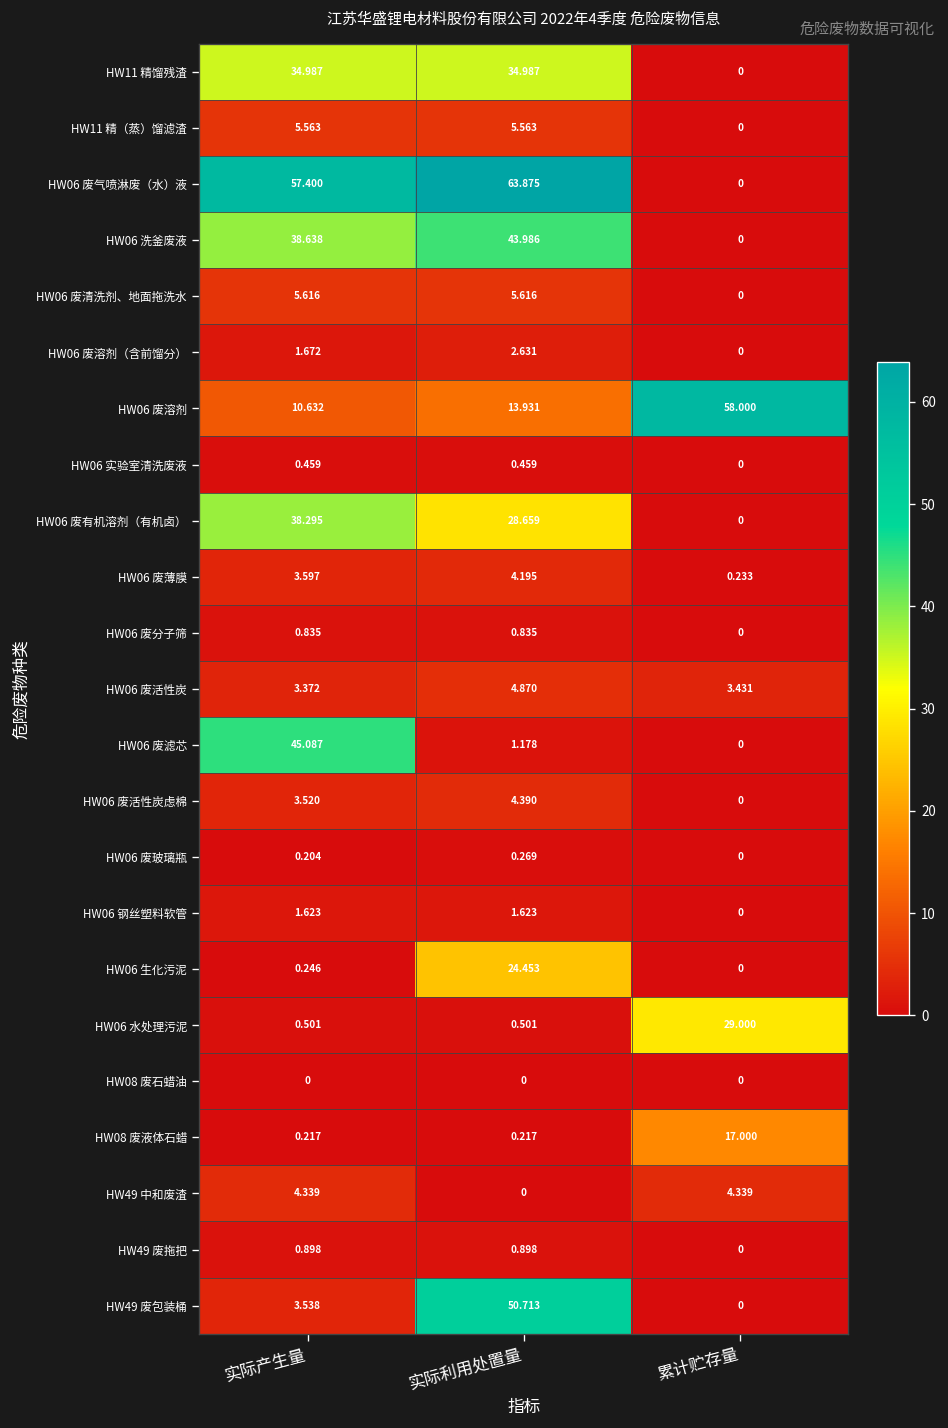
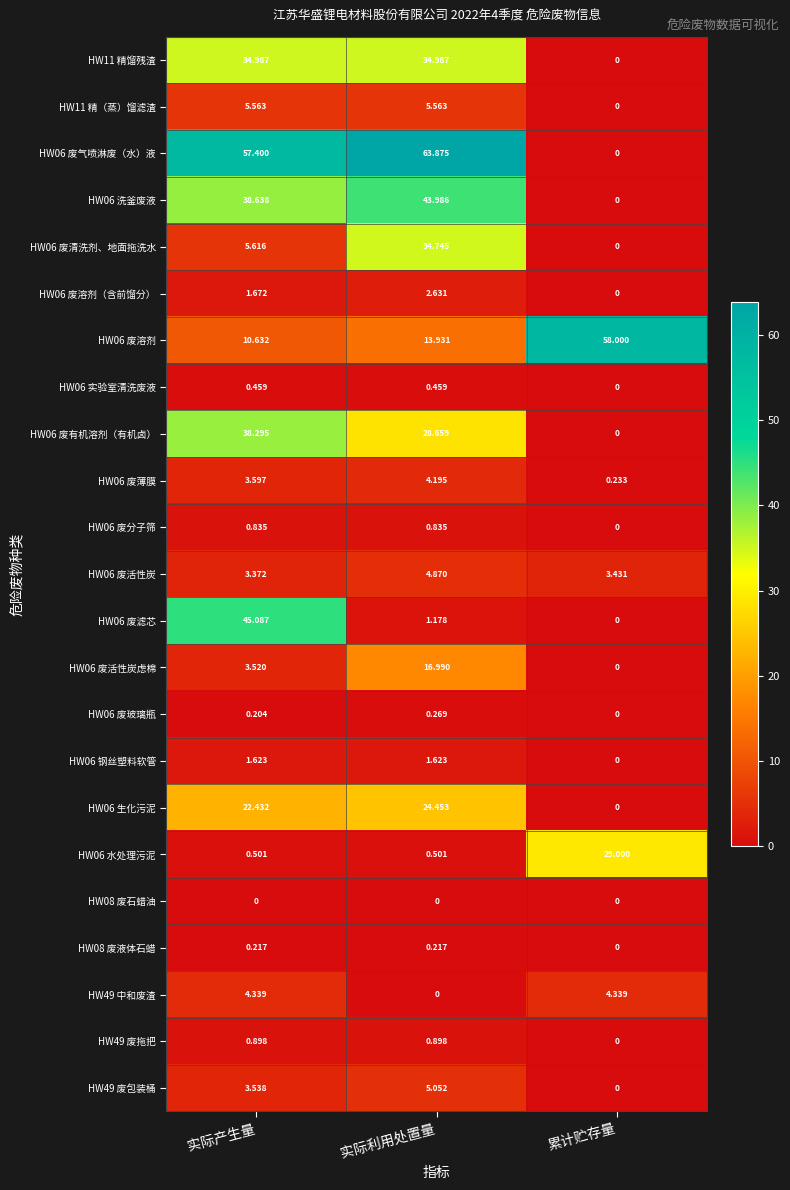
  {
    "HW11 精馏残渣": {
      "实际产生量": 34.987,
      "实际利用处置量": 34.987,
      "累计贮存量": 0
    },
    "HW11 精（蒸）馏滤渣": {
      "实际产生量": 5.563,
      "实际利用处置量": 5.563,
      "累计贮存量": 0
    },
    "HW06 废气喷淋废（水）液": {
      "实际产生量": 57.400,
      "实际利用处置量": 63.875,
      "累计贮存量": 0
    },
    "HW06 洗釜废液": {
      "实际产生量": 38.638,
      "实际利用处置量": 43.986,
      "累计贮存量": 0
    },
    "HW06 废清洗剂、地面拖洗水": {
      "实际产生量": 5.616,
-     "实际利用处置量": 5.616,
+     "实际利用处置量": 34.745,
      "累计贮存量": 0
    },
    "HW06 废溶剂（含前馏分）": {
      "实际产生量": 1.672,
      "实际利用处置量": 2.631,
      "累计贮存量": 0
    },
    "HW06 废溶剂": {
      "实际产生量": 10.632,
      "实际利用处置量": 13.931,
      "累计贮存量": 58.000
    },
    "HW06 实验室清洗废液": {
      "实际产生量": 0.459,
      "实际利用处置量": 0.459,
      "累计贮存量": 0
    },
    "HW06 废有机溶剂（有机卤）": {
      "实际产生量": 38.295,
      "实际利用处置量": 28.659,
      "累计贮存量": 0
    },
    "HW06 废薄膜": {
      "实际产生量": 3.597,
      "实际利用处置量": 4.195,
      "累计贮存量": 0.233
    },
    "HW06 废分子筛": {
      "实际产生量": 0.835,
      "实际利用处置量": 0.835,
      "累计贮存量": 0
    },
    "HW06 废活性炭": {
      "实际产生量": 3.372,
      "实际利用处置量": 4.870,
      "累计贮存量": 3.431
    },
    "HW06 废滤芯": {
      "实际产生量": 45.087,
      "实际利用处置量": 1.178,
      "累计贮存量": 0
    },
    "HW06 废活性炭虑棉": {
      "实际产生量": 3.520,
-     "实际利用处置量": 4.390,
+     "实际利用处置量": 16.990,
      "累计贮存量": 0
    },
    "HW06 废玻璃瓶": {
      "实际产生量": 0.204,
      "实际利用处置量": 0.269,
      "累计贮存量": 0
    },
    "HW06 钢丝塑料软管": {
      "实际产生量": 1.623,
      "实际利用处置量": 1.623,
      "累计贮存量": 0
    },
    "HW06 生化污泥": {
-     "实际产生量": 0.246,
+     "实际产生量": 22.432,
      "实际利用处置量": 24.453,
      "累计贮存量": 0
    },
    "HW06 水处理污泥": {
      "实际产生量": 0.501,
      "实际利用处置量": 0.501,
      "累计贮存量": 29.000
    },
    "HW08 废石蜡油": {
      "实际产生量": 0,
      "实际利用处置量": 0,
      "累计贮存量": 0
    },
    "HW08 废液体石蜡": {
      "实际产生量": 0.217,
      "实际利用处置量": 0.217,
-     "累计贮存量": 17.000
+     "累计贮存量": 0
    },
    "HW49 中和废渣": {
      "实际产生量": 4.339,
      "实际利用处置量": 0,
      "累计贮存量": 4.339
    },
    "HW49 废拖把": {
      "实际产生量": 0.898,
      "实际利用处置量": 0.898,
      "累计贮存量": 0
    },
    "HW49 废包装桶": {
      "实际产生量": 3.538,
-     "实际利用处置量": 50.713,
+     "实际利用处置量": 5.052,
      "累计贮存量": 0
    }
  }
